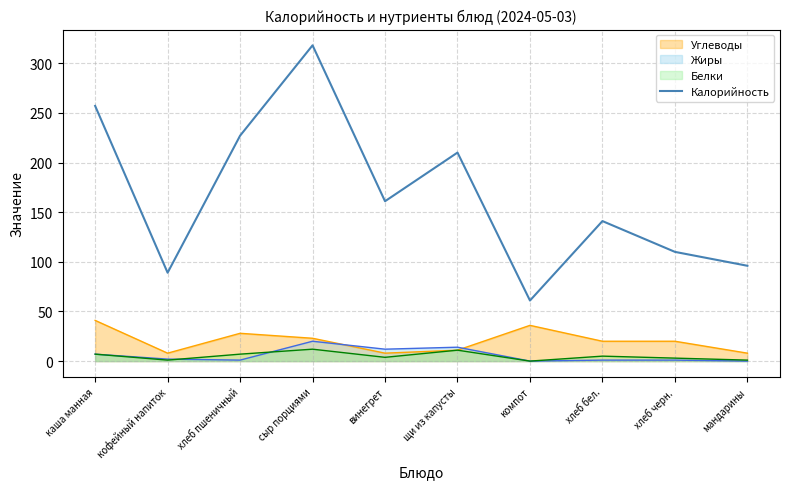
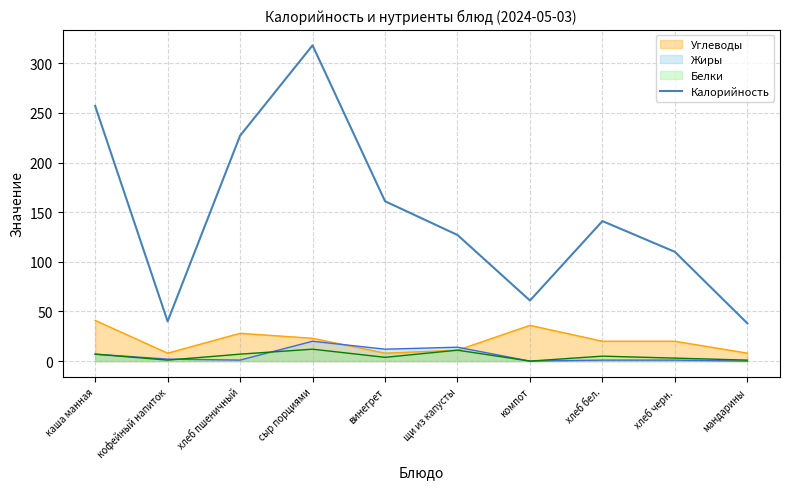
  {
    "Калорийность": {
      "каша манная": 260,
-     "кофейный напиток": 90,
+     "кофейный напиток": 40,
      "хлеб пшеничный": 230,
      "сыр порциями": 320,
      "винегрет": 160,
-     "щи из капусты": 210,
+     "щи из капусты": 130,
      "компот": 60,
      "хлеб бел.": 140,
      "хлеб черн.": 110,
-     "мандарины": 100
+     "мандарины": 40
    },
    "Углеводы": {
      "каша манная": 40,
      "кофейный напиток": 10,
      "хлеб пшеничный": 30,
      "сыр порциями": 20,
      "винегрет": 10,
      "компот": 40,
      "хлеб бел.": 20,
      "хлеб черн.": 20,
      "мандарины": 10
    }
  }
